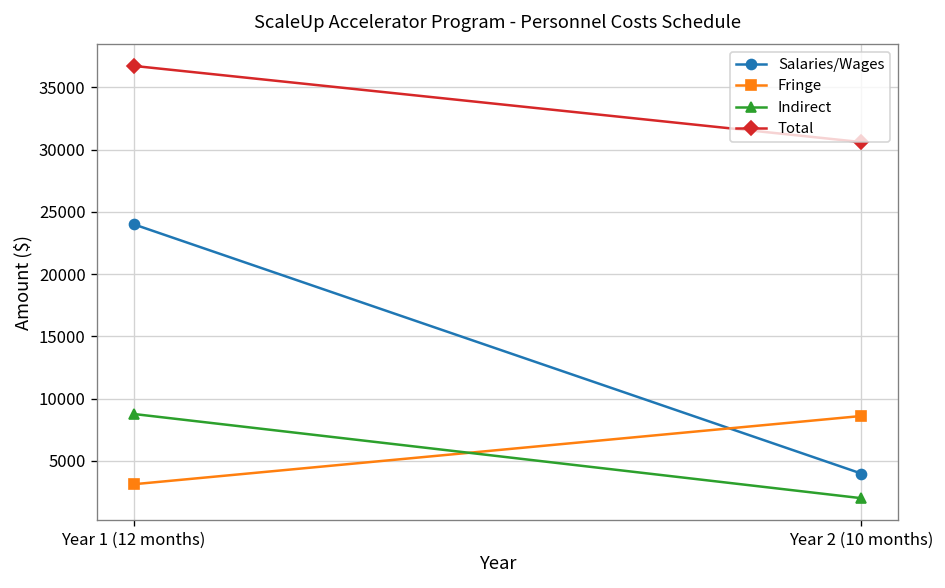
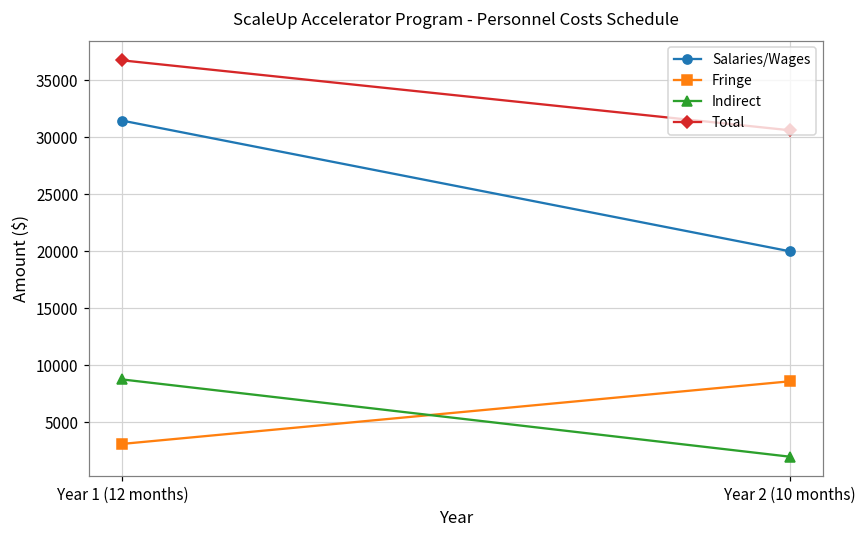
  {
    "Salaries/Wages": {
-     "Year 1 (12 months)": 24000,
-     "Year 2 (10 months)": 4000
+     "Year 1 (12 months)": 31400,
+     "Year 2 (10 months)": 20000
    },
    "Fringe": {
      "Year 1 (12 months)": 3100,
      "Year 2 (10 months)": 8600
    },
    "Indirect": {
      "Year 1 (12 months)": 8800,
      "Year 2 (10 months)": 2000
    },
    "Total": {
      "Year 1 (12 months)": 36700
    }
  }
